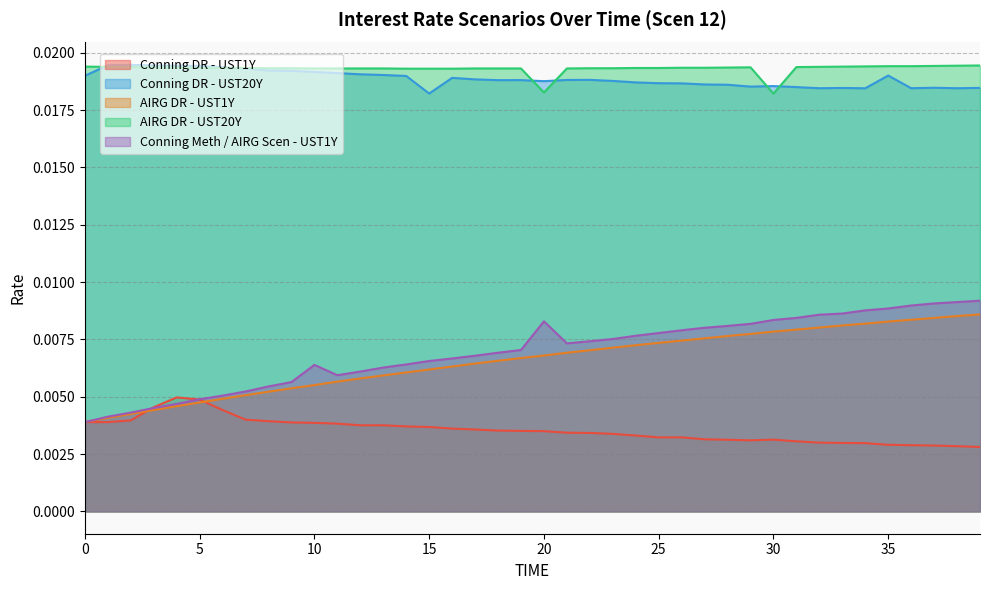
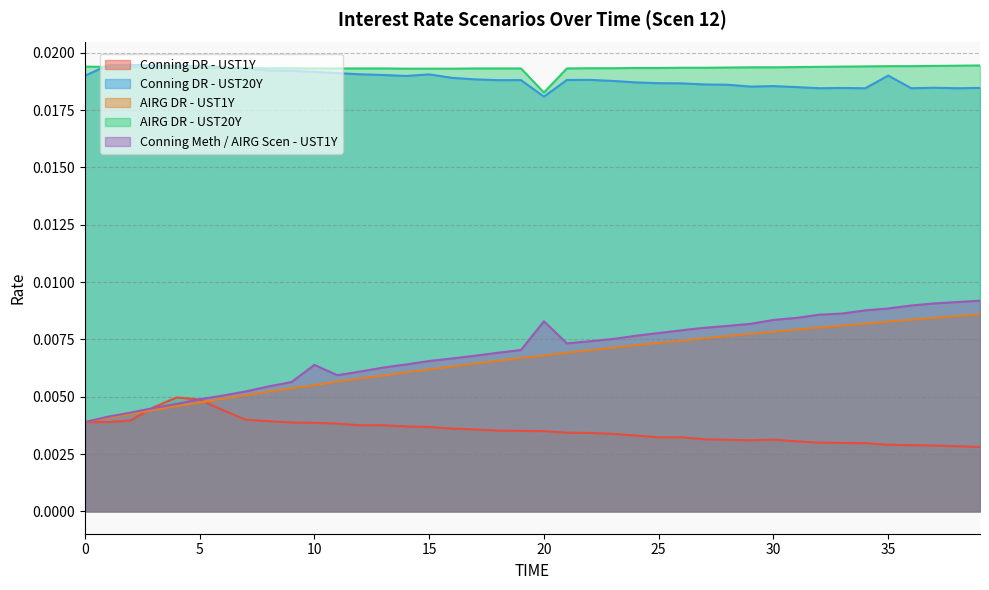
  {
    "Conning DR - UST20Y": {
      "0": 0.0190,
-     "15": 0.0182,
-     "20": 0.0188,
+     "15": 0.0191,
+     "20": 0.0181,
      "25": 0.0187,
      "30": 0.0186,
      "35": 0.0190
    },
    "AIRG DR - UST20Y": {
      "0": 0.0194,
      "15": 0.0193,
      "20": 0.0183,
      "25": 0.0193,
-     "30": 0.0182,
+     "30": 0.0194,
      "35": 0.0194
    },
    "Conning Meth / AIRG Scen - UST1Y": {
      "10": 0.0064,
      "15": 0.0066,
      "20": 0.0083,
      "25": 0.0078,
      "30": 0.0084,
      "35": 0.0089
    }
  }
